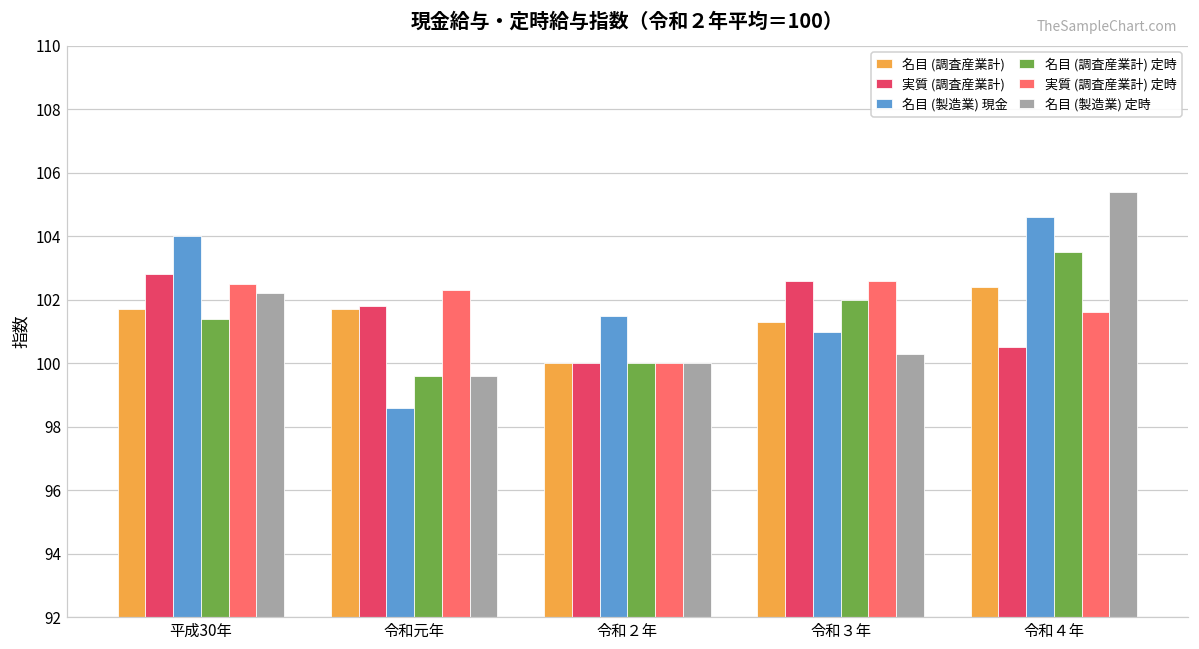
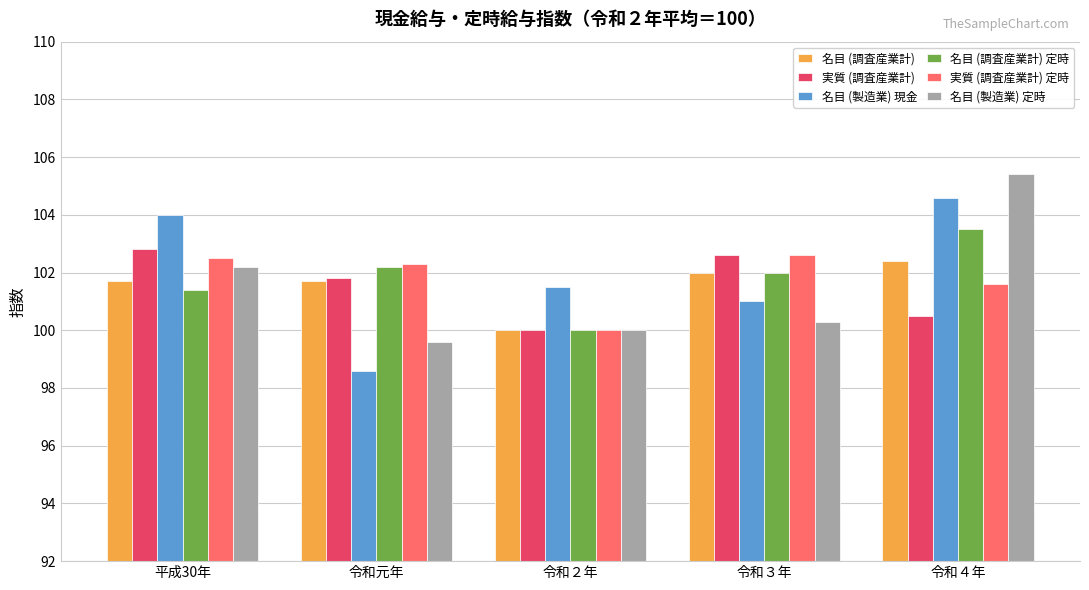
  {
    "名目 (調査産業計)": {
      "平成30年": 101.7,
      "令和元年": 101.7,
      "令和２年": 100.0,
-     "令和３年": 101.3,
+     "令和３年": 102.0,
      "令和４年": 102.4
    },
    "名目 (製造業) 現金": {
      "平成30年": 104.0,
      "令和元年": 98.6,
      "令和２年": 101.5,
      "令和３年": 101.0,
      "令和４年": 104.6
    },
    "名目 (調査産業計) 定時": {
      "平成30年": 101.4,
-     "令和元年": 99.6,
+     "令和元年": 102.2,
      "令和２年": 100.0,
      "令和３年": 102.0,
      "令和４年": 103.5
    },
    "名目 (製造業) 定時": {
      "平成30年": 102.2,
      "令和元年": 99.6,
      "令和２年": 100.0,
      "令和３年": 100.3,
      "令和４年": 105.4
    }
  }
